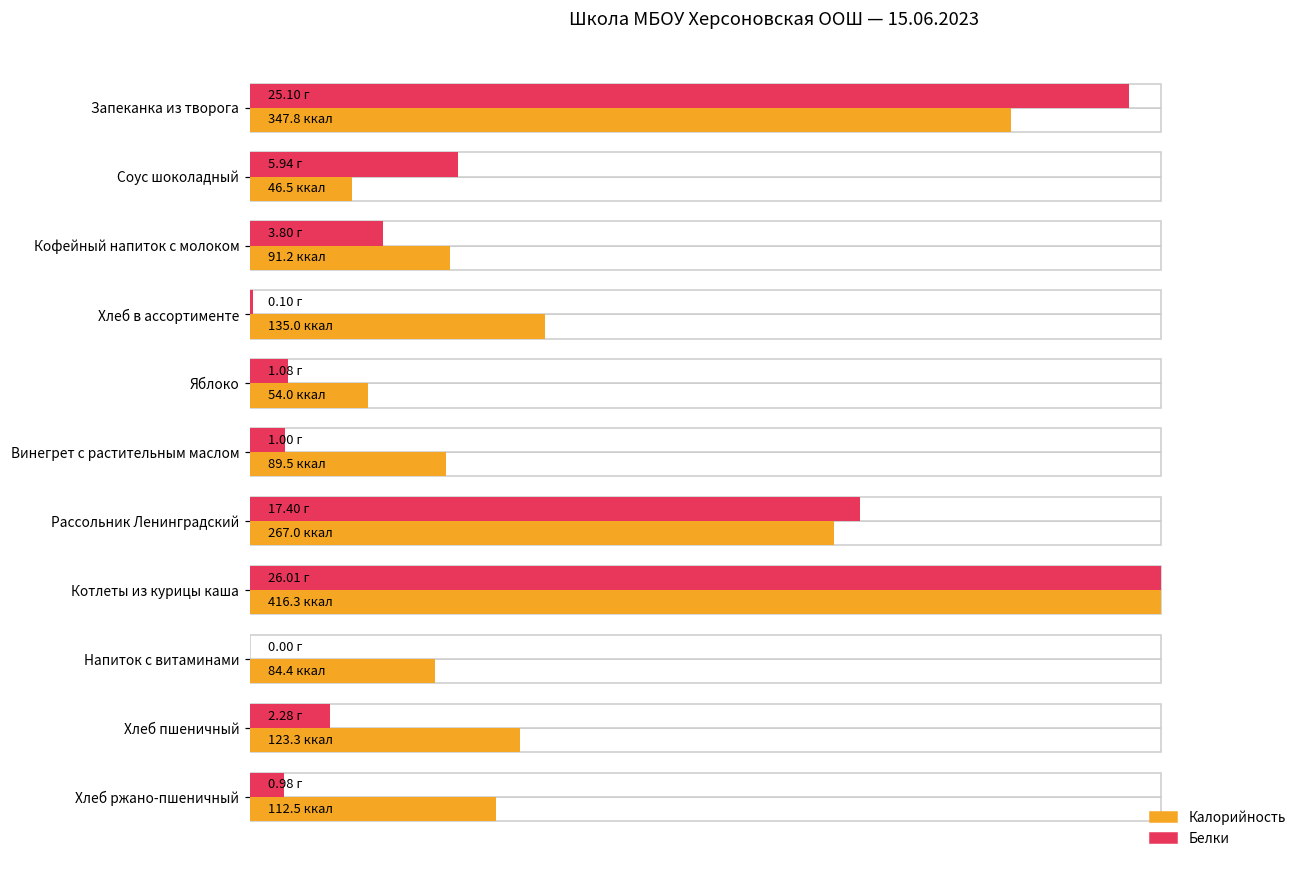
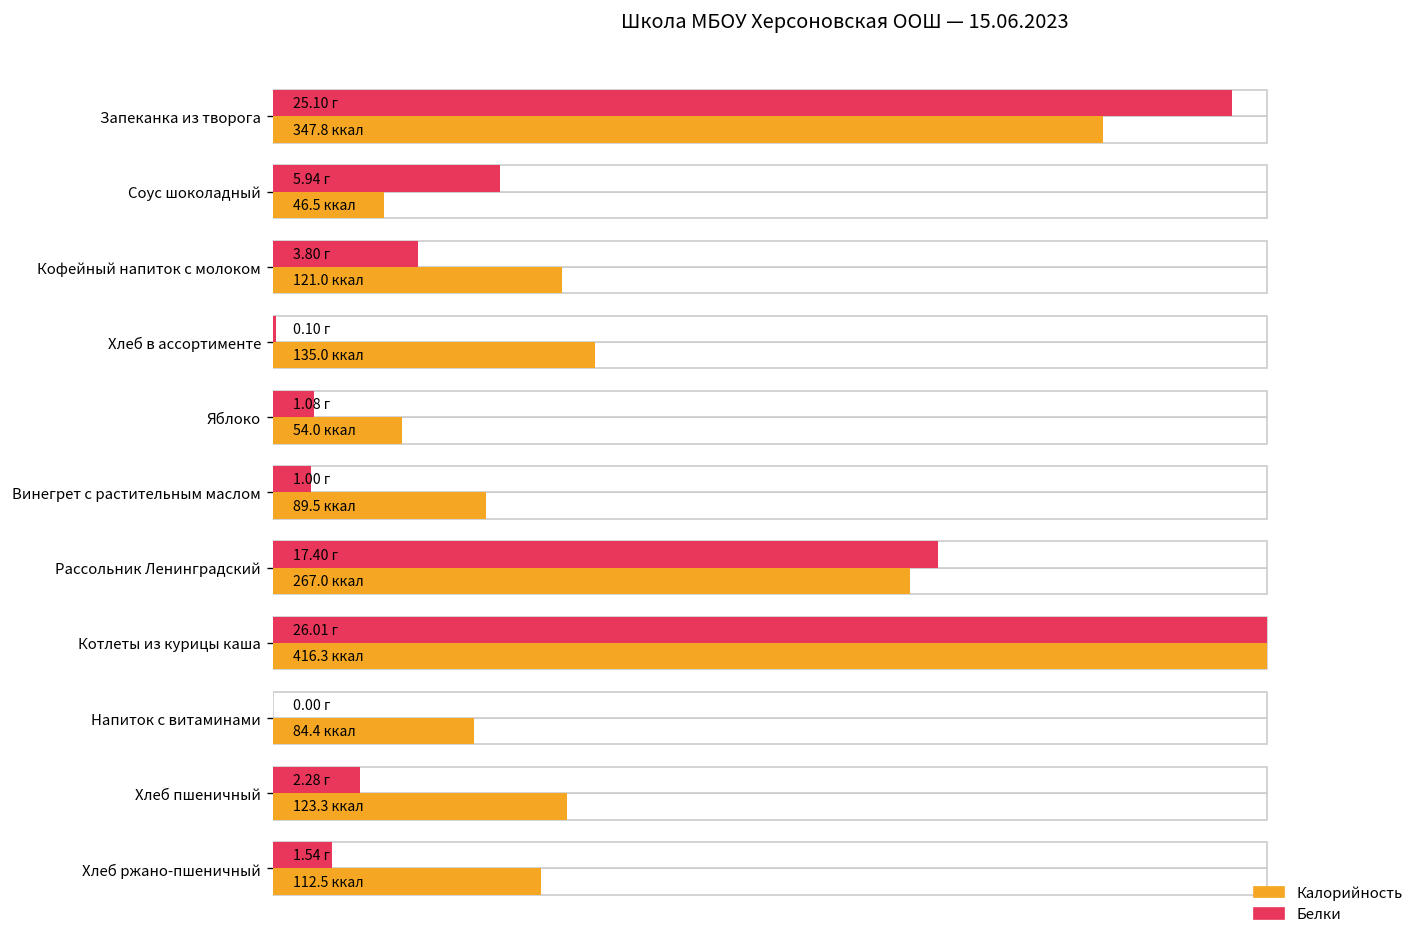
  {
    "Калорийность": {
-     "Кофейный напиток с молоком": 91.2
+     "Кофейный напиток с молоком": 121.0
    },
    "Белки": {
      "Напиток с витаминами": 0.00,
-     "Хлеб ржано-пшеничный": 0.98
+     "Хлеб ржано-пшеничный": 1.54
    }
  }
